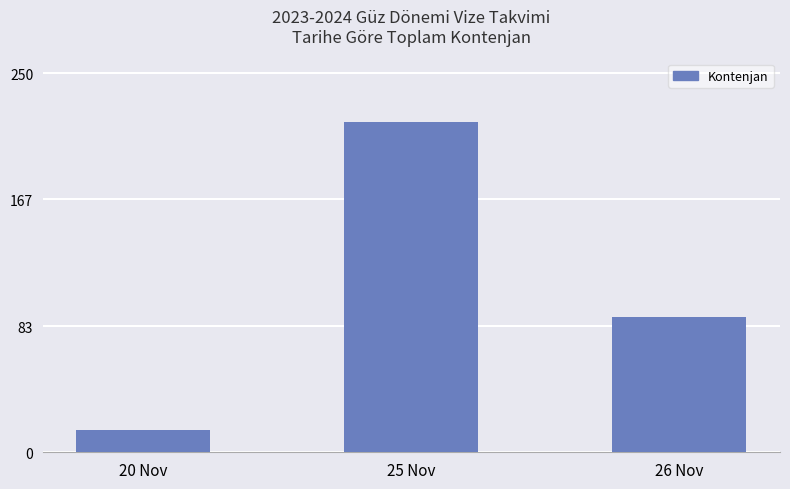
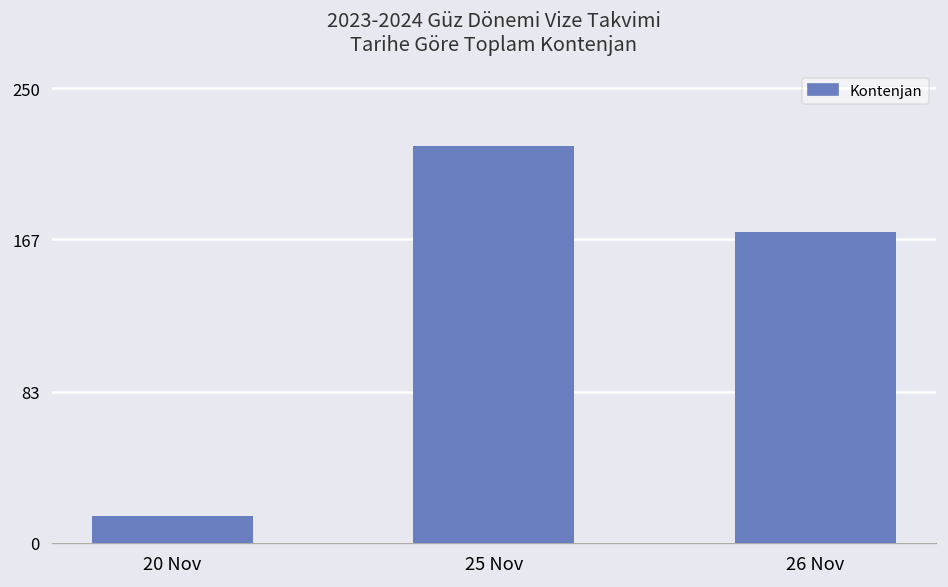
  {
    "20 Nov": 15,
    "25 Nov": 218,
-   "26 Nov": 89
+   "26 Nov": 171
  }
